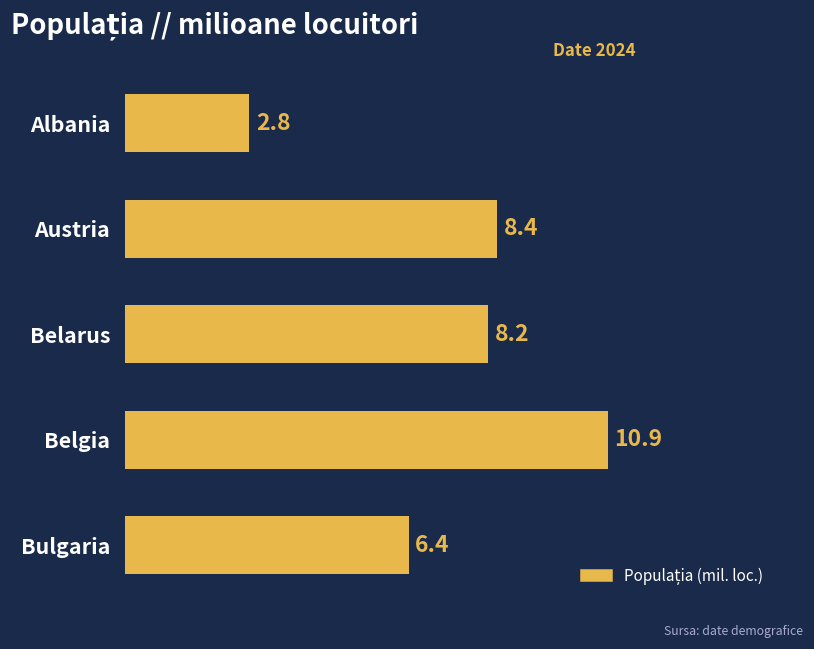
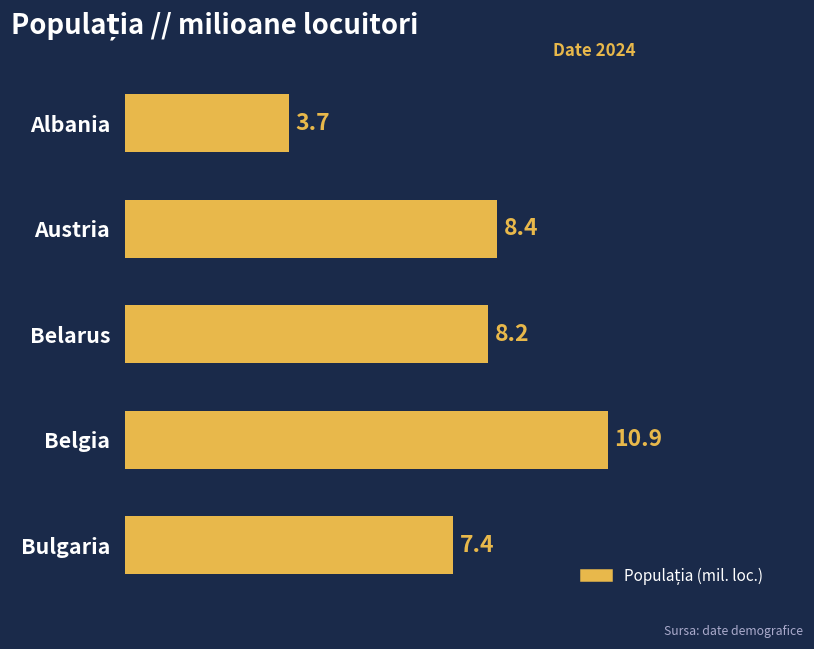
  {
-   "Albania": 2.8,
+   "Albania": 3.7,
    "Austria": 8.4,
    "Belarus": 8.2,
    "Belgia": 10.9,
-   "Bulgaria": 6.4
+   "Bulgaria": 7.4
  }
